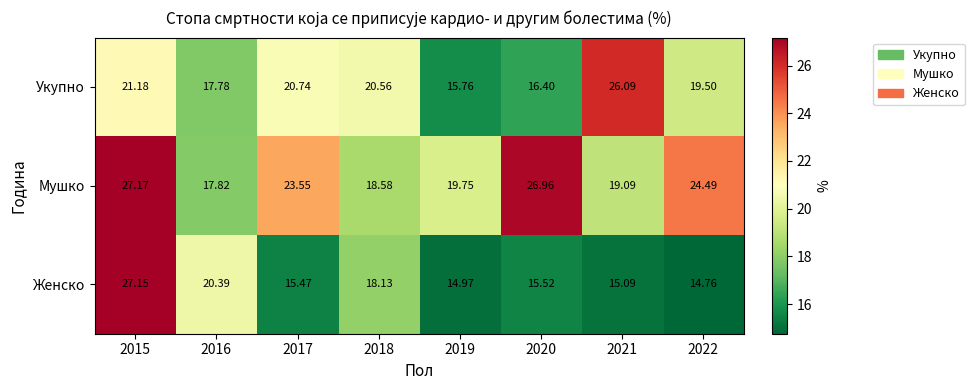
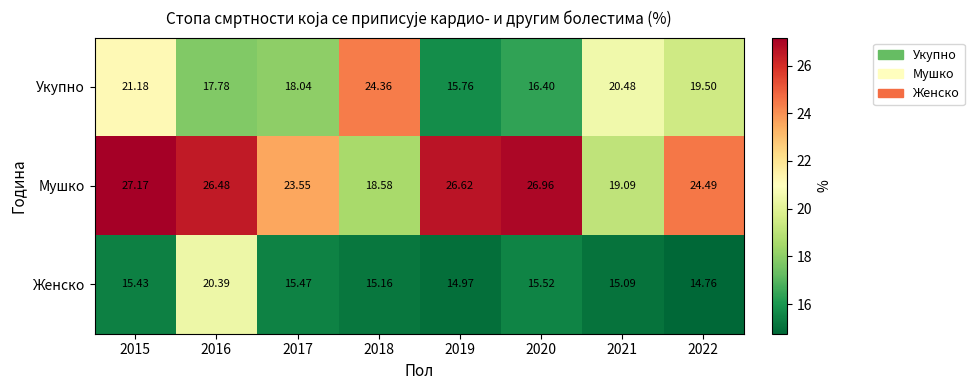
  {
    "Укупно": {
      "2015": 21.18,
      "2016": 17.78,
-     "2017": 20.74,
-     "2018": 20.56,
+     "2017": 18.04,
+     "2018": 24.36,
      "2019": 15.76,
      "2020": 16.40,
-     "2021": 26.09,
+     "2021": 20.48,
      "2022": 19.50
    },
    "Мушко": {
      "2015": 27.17,
-     "2016": 17.82,
+     "2016": 26.48,
      "2017": 23.55,
      "2018": 18.58,
-     "2019": 19.75,
+     "2019": 26.62,
      "2020": 26.96,
      "2021": 19.09,
      "2022": 24.49
    },
    "Женско": {
-     "2015": 27.15,
+     "2015": 15.43,
      "2016": 20.39,
      "2017": 15.47,
-     "2018": 18.13,
+     "2018": 15.16,
      "2019": 14.97,
      "2020": 15.52,
      "2021": 15.09,
      "2022": 14.76
    }
  }
